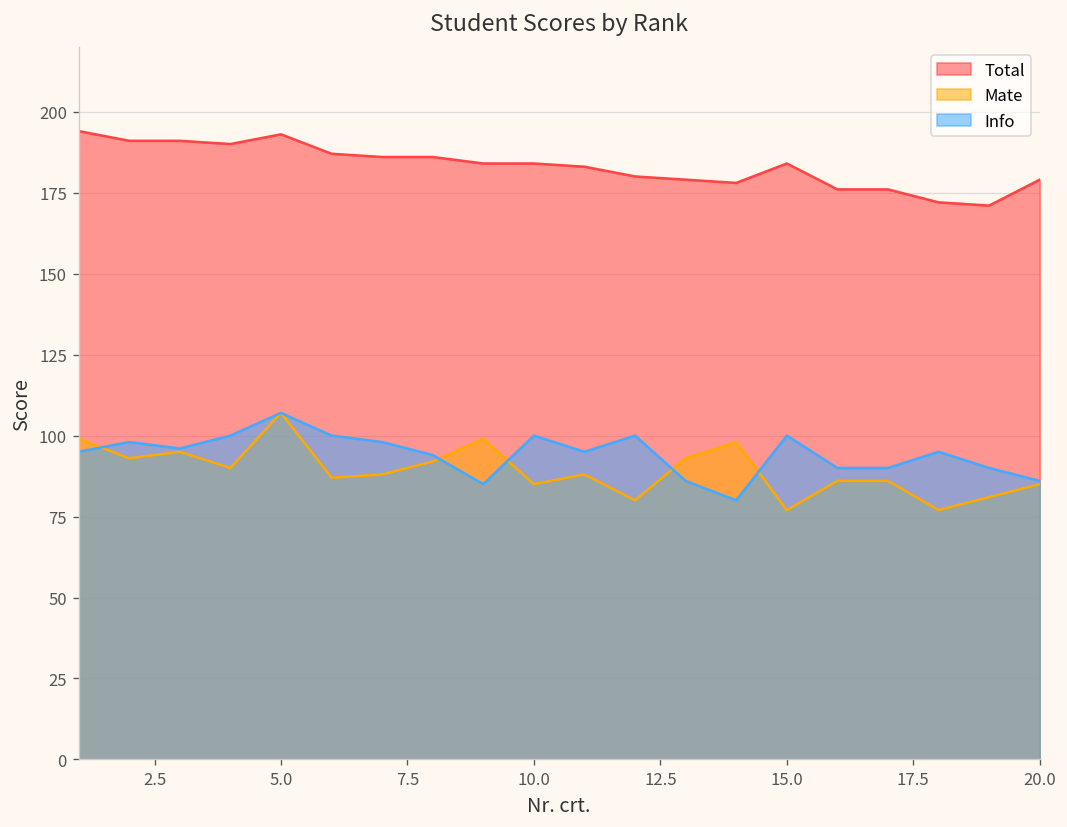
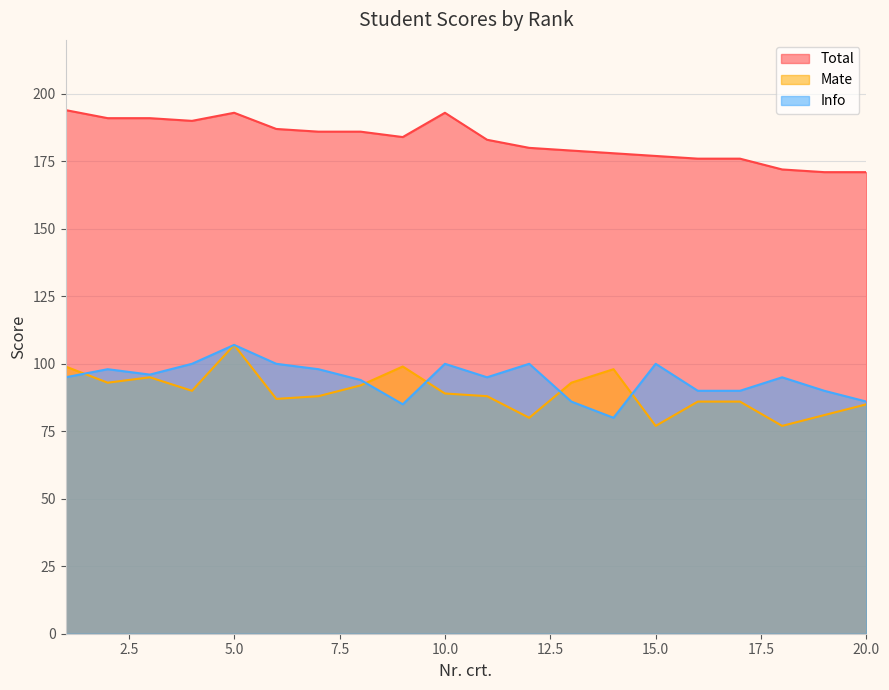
  {
    "Total": {
      "5.0": 193,
-     "10.0": 184,
-     "15.0": 184,
-     "20.0": 179
+     "10.0": 193,
+     "15.0": 177,
+     "20.0": 171
    },
    "Mate": {
-     "10.0": 85,
+     "10.0": 89,
      "15.0": 77,
      "20.0": 85
    },
    "Info": {
      "10.0": 100,
      "15.0": 100,
      "20.0": 86
    }
  }
